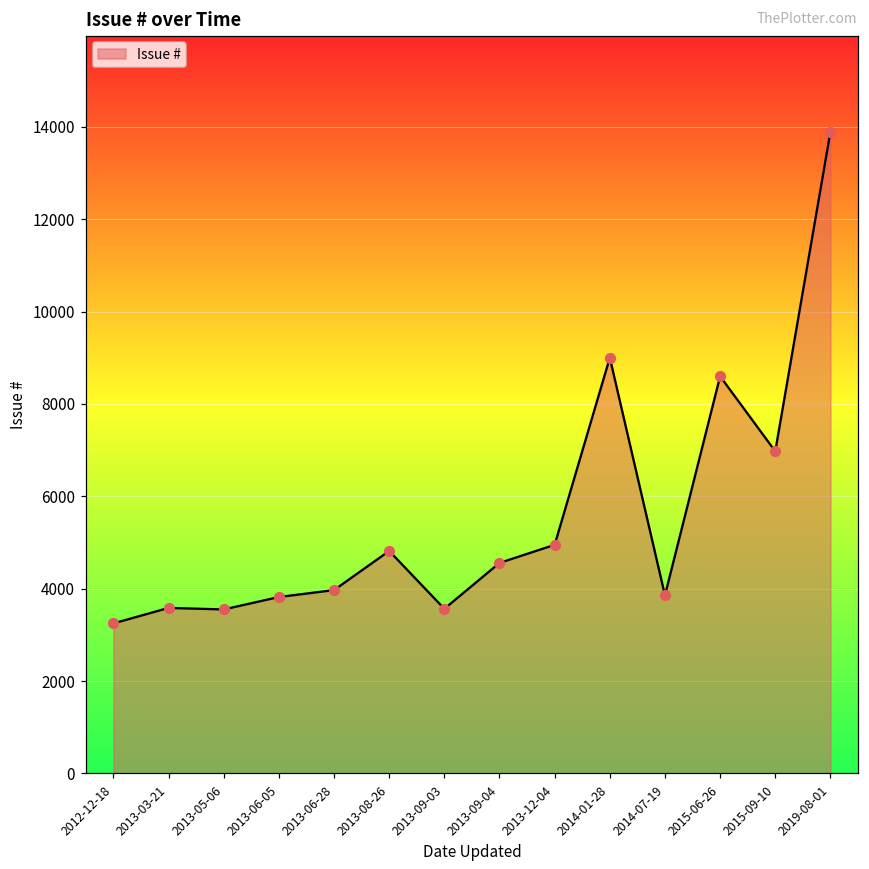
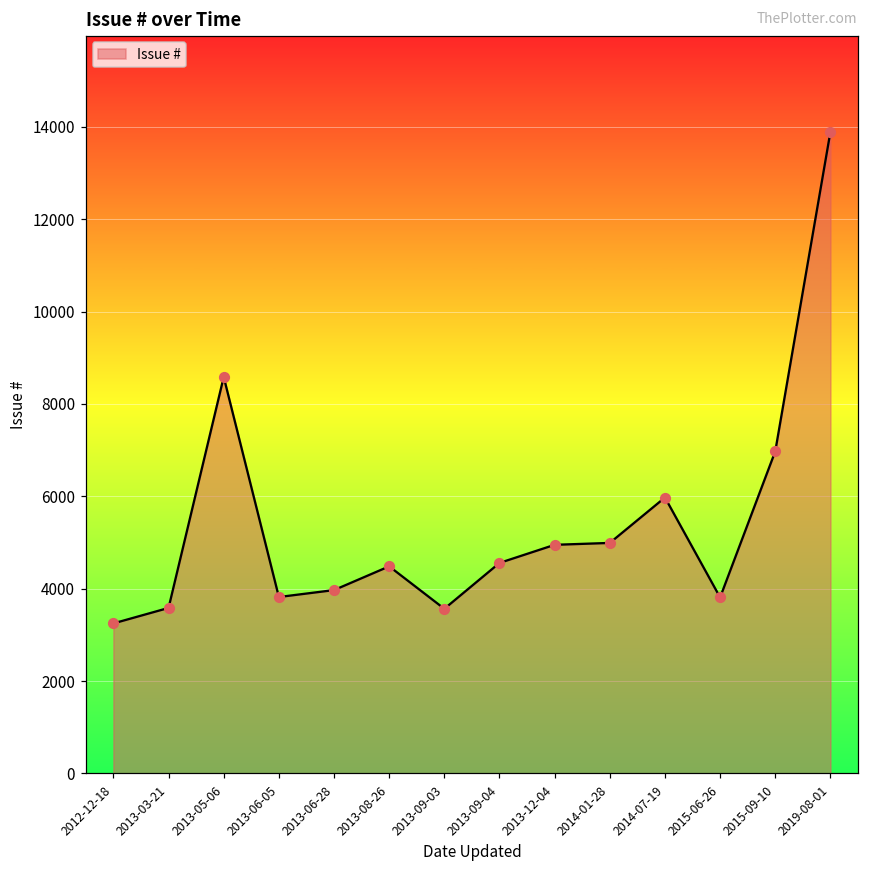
  {
    "2012-12-18": 3200,
    "2013-03-21": 3600,
-   "2013-05-06": 3600,
+   "2013-05-06": 8600,
    "2013-06-05": 3800,
    "2013-06-28": 4000,
-   "2013-08-26": 4800,
+   "2013-08-26": 4500,
    "2013-09-03": 3600,
    "2013-09-04": 4600,
    "2013-12-04": 5000,
-   "2014-01-28": 9000,
-   "2014-07-19": 3900,
-   "2015-06-26": 8600,
+   "2014-01-28": 5000,
+   "2014-07-19": 6000,
+   "2015-06-26": 3800,
    "2015-09-10": 7000,
    "2019-08-01": 13900
  }
